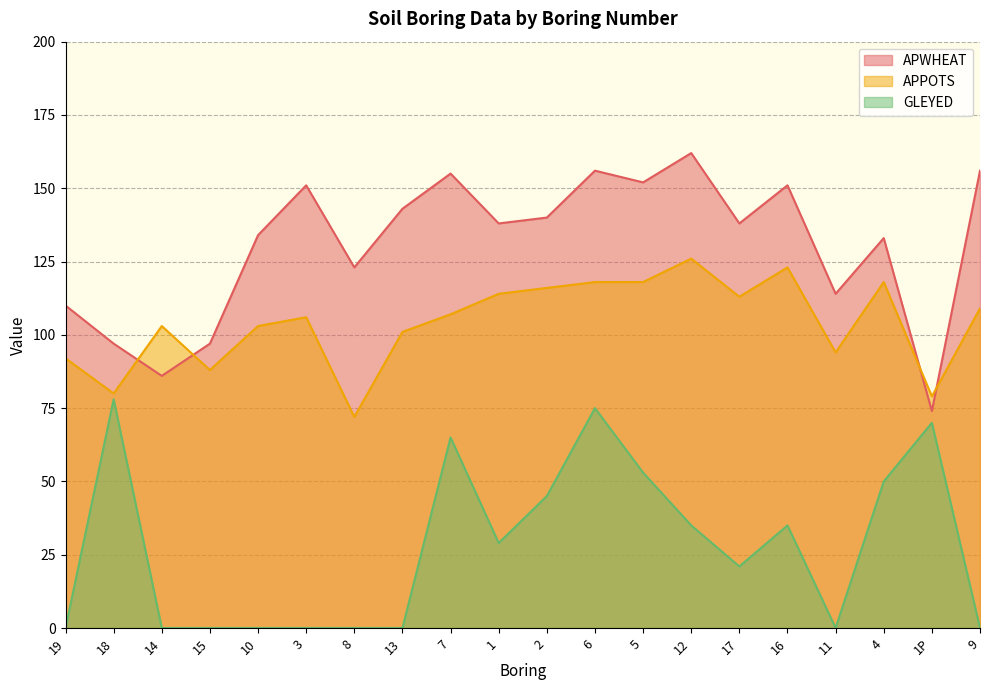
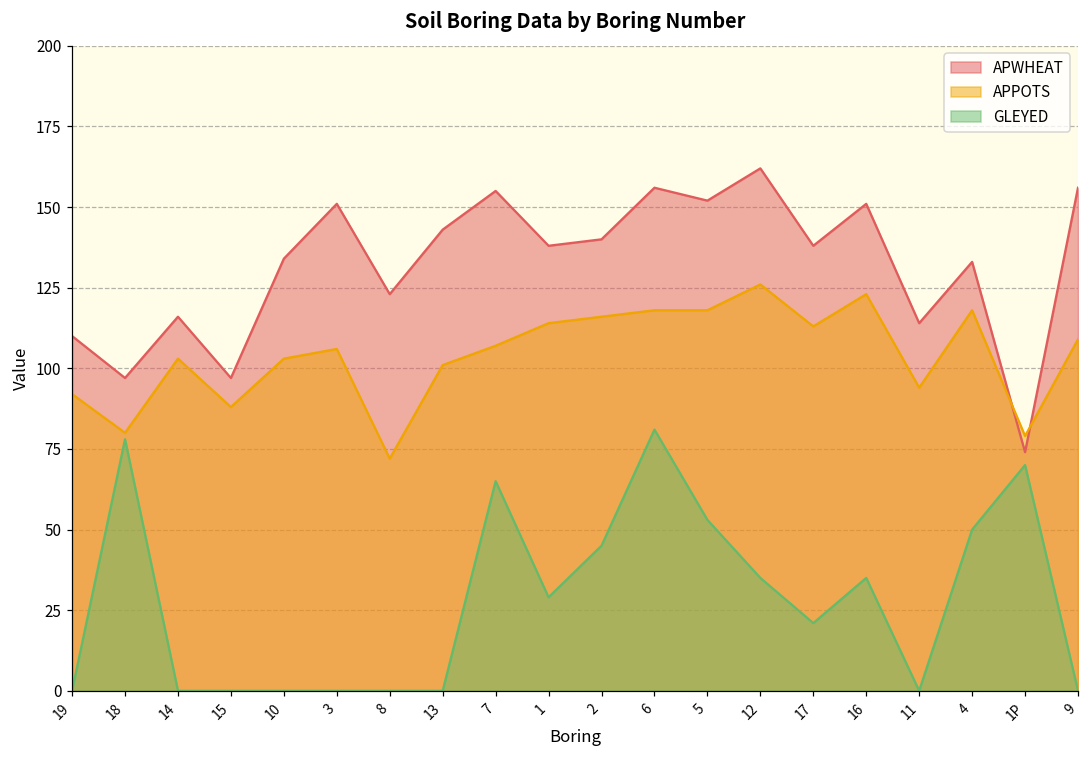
  {
    "APWHEAT": {
      "19": 110,
      "18": 97,
-     "14": 86,
+     "14": 116,
      "15": 97,
      "10": 134,
      "3": 151,
      "8": 123,
      "13": 143,
      "7": 155,
      "1": 138,
      "2": 140,
      "6": 156,
      "5": 152,
      "12": 162,
      "17": 138,
      "16": 151,
      "11": 114,
      "4": 133,
      "1P": 74,
      "9": 156
    },
    "APPOTS": {
      "19": 92,
      "18": 80,
      "14": 103,
      "15": 88,
      "10": 103,
      "3": 106,
      "8": 72,
      "13": 101,
      "7": 107,
      "1": 114,
      "2": 116,
      "6": 118,
      "5": 118,
      "12": 126,
      "17": 113,
      "16": 123,
      "11": 94,
      "4": 118,
      "1P": 79,
      "9": 109
    },
    "GLEYED": {
      "19": 0,
      "18": 78,
      "14": 0,
      "15": 0,
      "10": 0,
      "3": 0,
      "8": 0,
      "13": 0,
      "7": 65,
      "1": 29,
      "2": 45,
-     "6": 75,
+     "6": 81,
      "5": 53,
      "12": 35,
      "17": 21,
      "16": 35,
      "11": 0,
      "4": 50,
      "1P": 70,
      "9": 0
    }
  }
